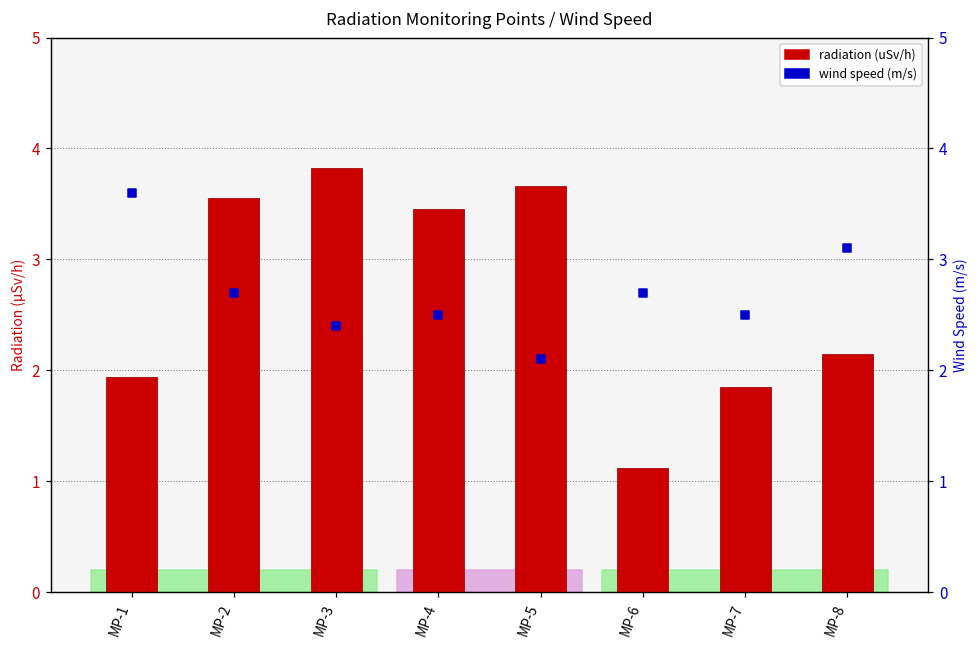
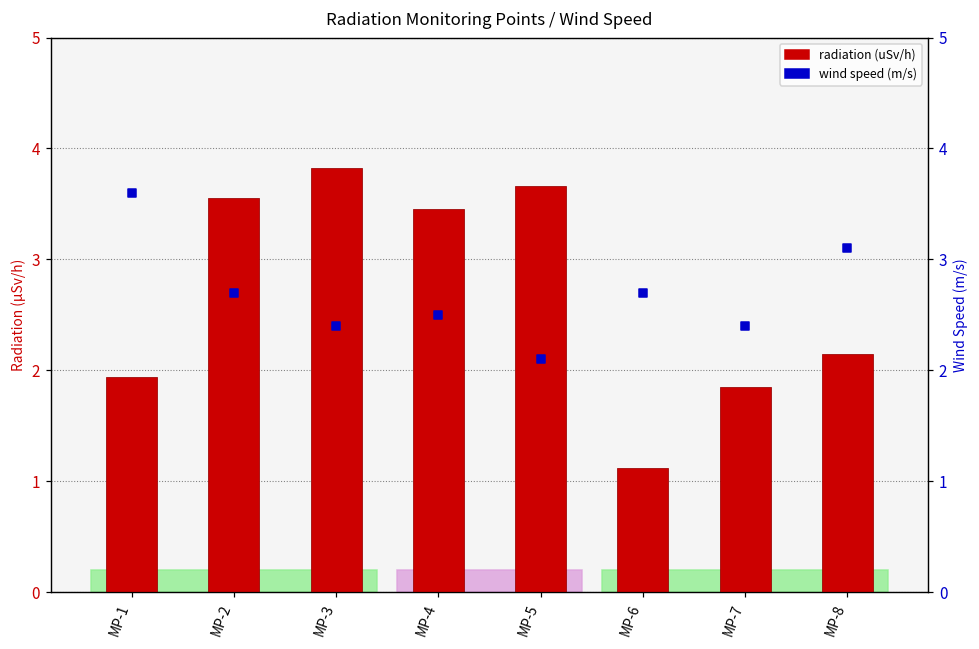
  {
    "radiation (uSv/h)": {
      "MP-1": 1.94,
      "MP-2": 3.55,
      "MP-3": 3.83,
      "MP-4": 3.46,
      "MP-5": 3.67,
      "MP-6": 1.12,
      "MP-7": 1.85,
      "MP-8": 2.15
    },
    "wind speed (m/s)": {
-     "MP-7": 2.5
+     "MP-7": 2.4
    }
  }
